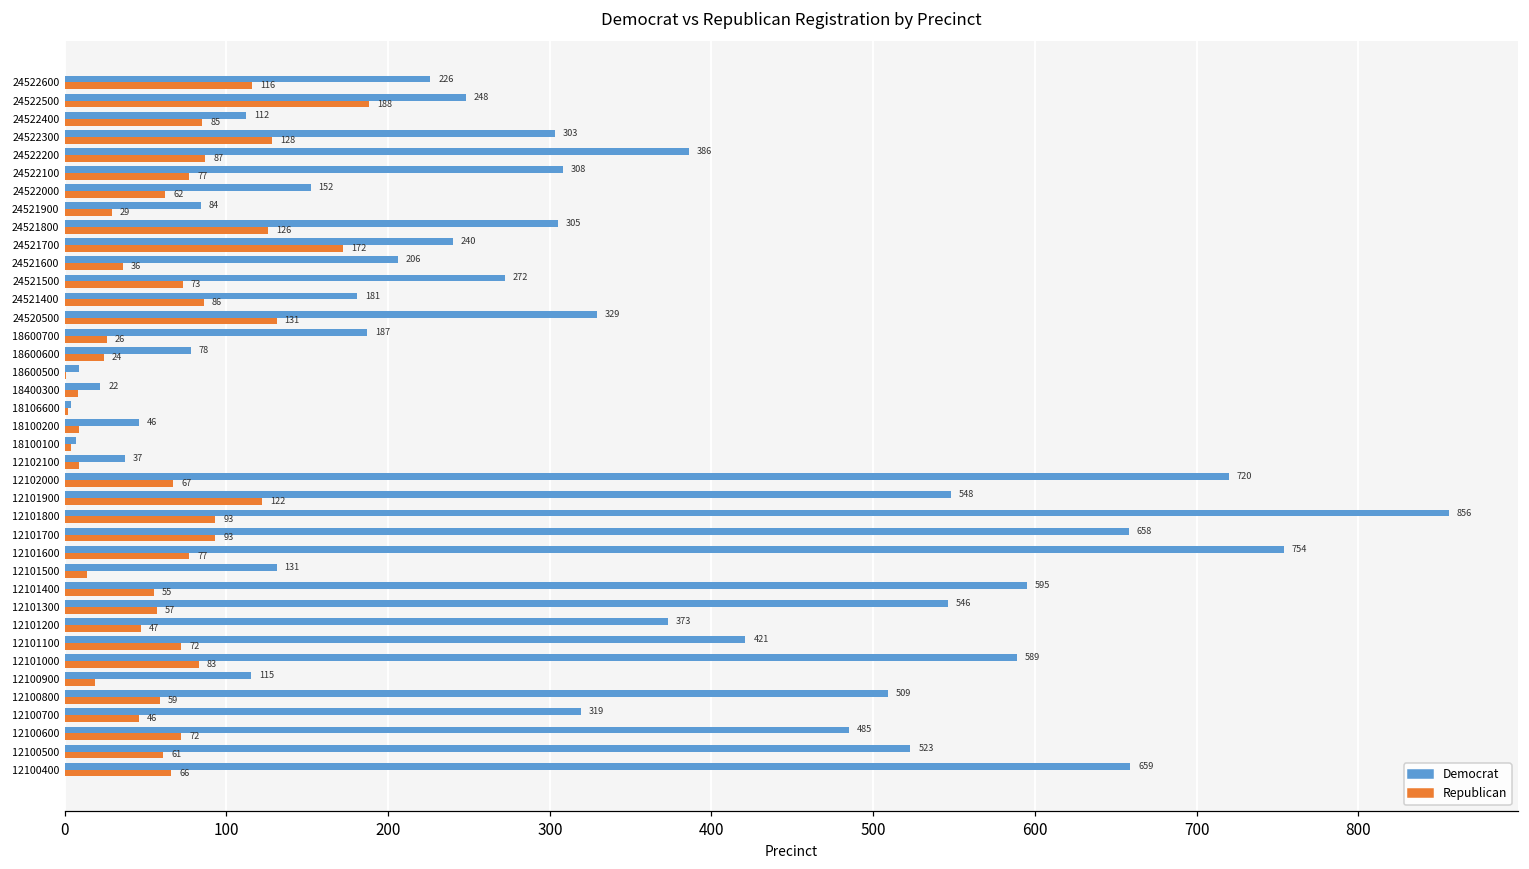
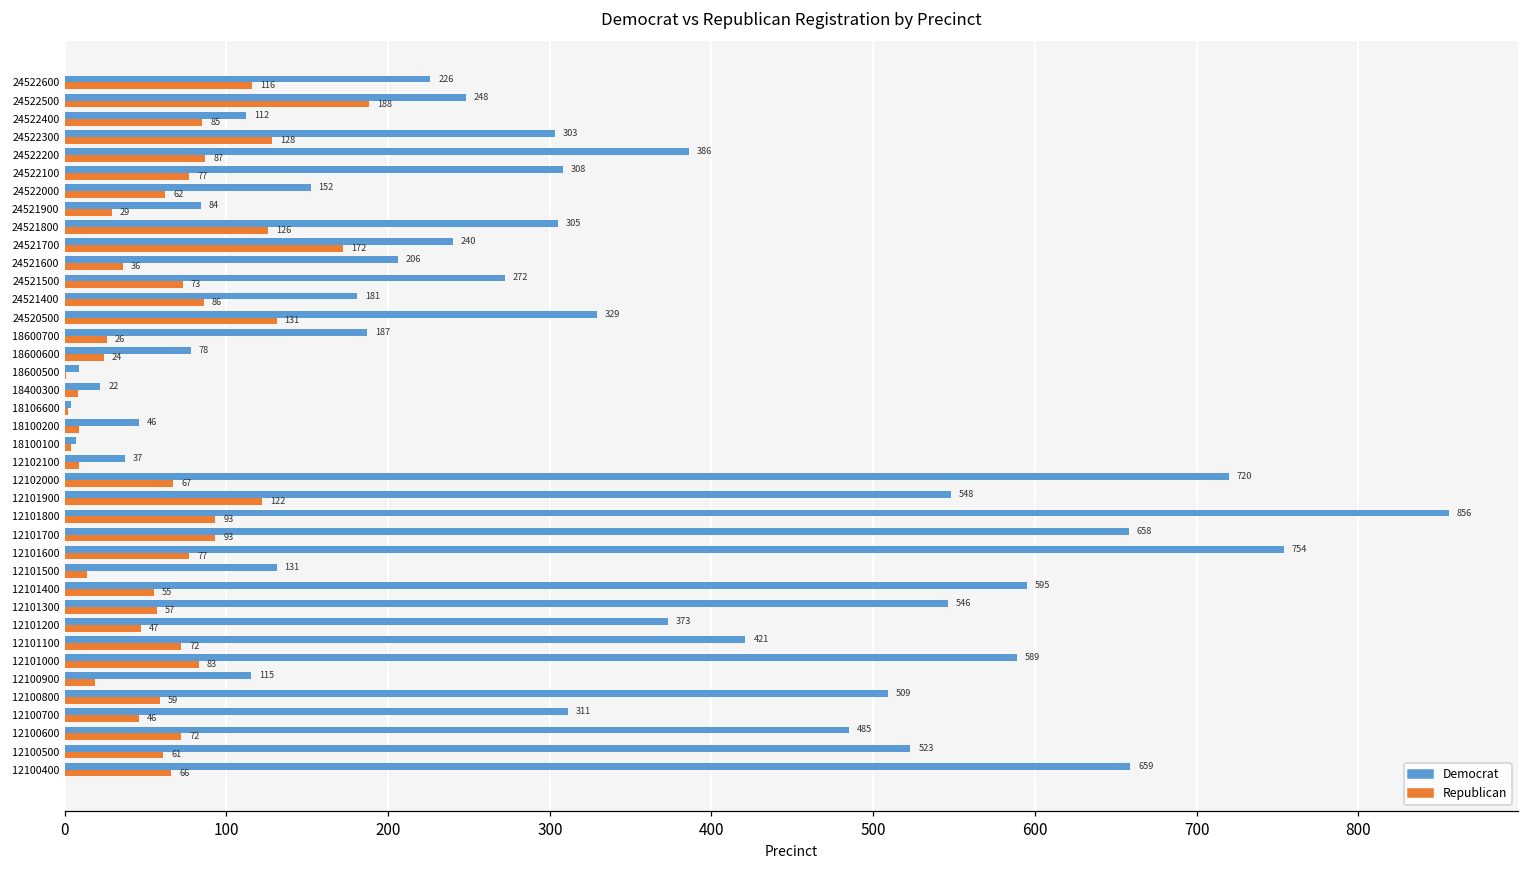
  {
    "Democrat": {
      "24522600": 226,
      "24522500": 248,
      "24522400": 112,
      "24522300": 303,
      "24522200": 386,
      "24522100": 308,
      "24522000": 152,
      "24521900": 84,
      "24521800": 305,
      "24521700": 240,
      "24521600": 206,
      "24521500": 272,
      "24521400": 181,
      "24520500": 329,
      "18600700": 187,
      "18600600": 78,
      "18400300": 22,
      "18100200": 46,
      "12102100": 37,
      "12102000": 720,
      "12101900": 548,
      "12101800": 856,
      "12101700": 658,
      "12101600": 754,
      "12101500": 131,
      "12101400": 595,
      "12101300": 546,
      "12101200": 373,
      "12101100": 421,
      "12101000": 589,
      "12100900": 115,
      "12100800": 509,
-     "12100700": 319,
+     "12100700": 311,
      "12100600": 485,
      "12100500": 523,
      "12100400": 659
    },
    "Republican": {
      "24522600": 116,
      "24522500": 188,
      "24522400": 85,
      "24522300": 128,
      "24522200": 87,
      "24522100": 77,
      "24522000": 62,
      "24521900": 29,
      "24521800": 126,
      "24521700": 172,
      "24521600": 36,
      "24521500": 73,
      "24521400": 86,
      "24520500": 131,
      "18600700": 26,
      "18600600": 24,
      "12102000": 67,
      "12101900": 122,
      "12101800": 93,
      "12101700": 93,
      "12101600": 77,
      "12101400": 55,
      "12101300": 57,
      "12101200": 47,
      "12101100": 72,
      "12101000": 83,
      "12100800": 59,
      "12100700": 46,
      "12100600": 72,
      "12100500": 61,
      "12100400": 66
    }
  }
